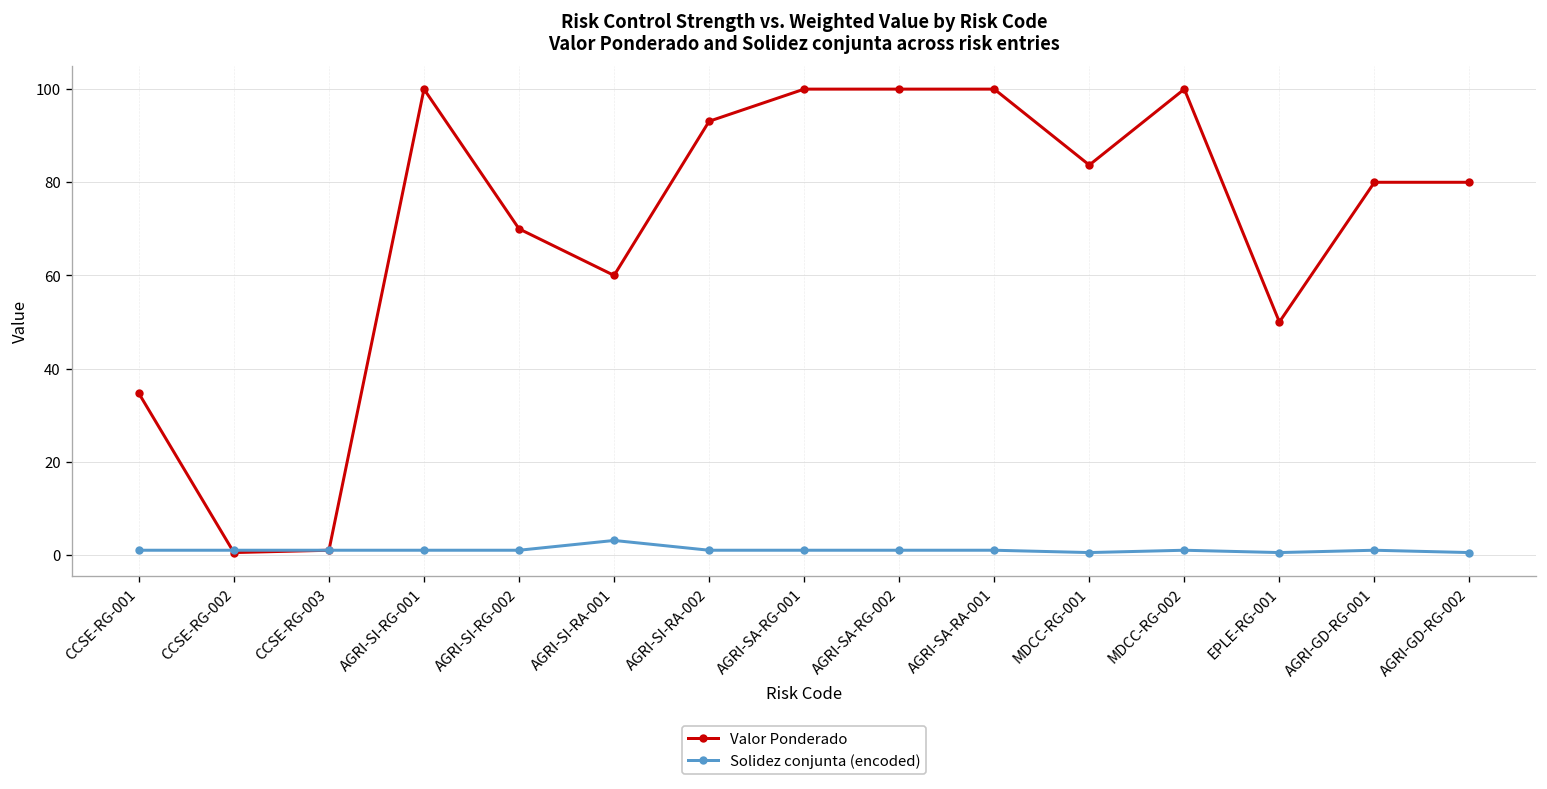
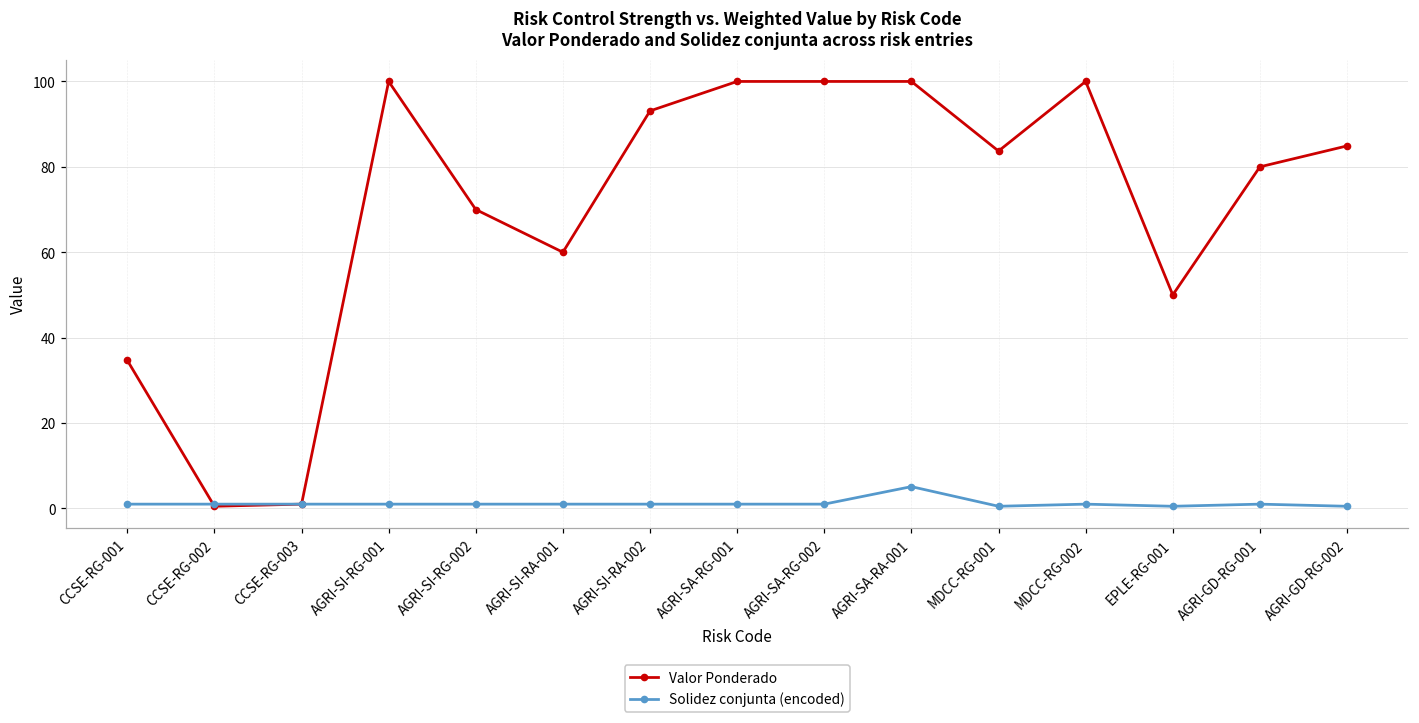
  {
    "Valor Ponderado": {
      "CCSE-RG-001": 35,
      "AGRI-SI-RG-001": 100,
      "AGRI-SI-RG-002": 70,
      "AGRI-SI-RA-001": 60,
      "AGRI-SI-RA-002": 93,
      "AGRI-SA-RG-001": 100,
      "AGRI-SA-RG-002": 100,
      "AGRI-SA-RA-001": 100,
      "MDCC-RG-001": 84,
      "MDCC-RG-002": 100,
      "EPLE-RG-001": 50,
      "AGRI-GD-RG-001": 80,
-     "AGRI-GD-RG-002": 80
+     "AGRI-GD-RG-002": 85
    },
    "Solidez conjunta (encoded)": {
      "CCSE-RG-001": 1,
      "AGRI-SI-RG-001": 1,
      "AGRI-SI-RG-002": 1,
-     "AGRI-SI-RA-001": 3,
+     "AGRI-SI-RA-001": 1,
      "AGRI-SI-RA-002": 1,
      "AGRI-SA-RG-001": 1,
      "AGRI-SA-RG-002": 1,
-     "AGRI-SA-RA-001": 1,
+     "AGRI-SA-RA-001": 5,
      "MDCC-RG-001": 1,
      "MDCC-RG-002": 1,
      "EPLE-RG-001": 1,
      "AGRI-GD-RG-001": 1,
      "AGRI-GD-RG-002": 1
    }
  }
